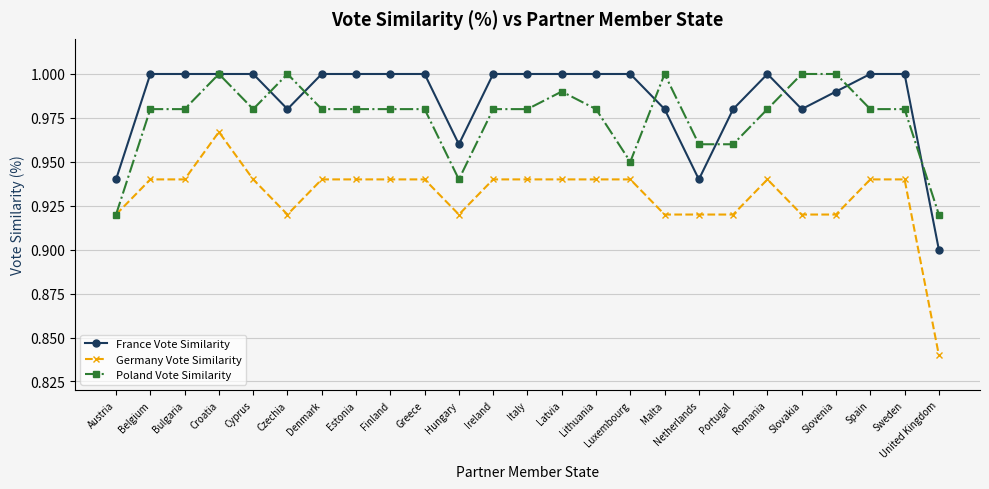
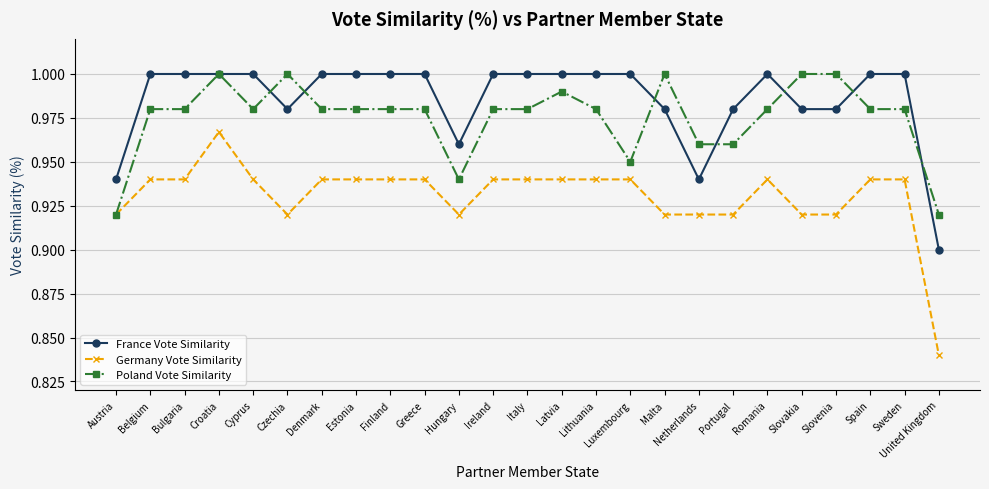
  {
    "France Vote Similarity": {
      "Austria": 0.94,
      "Belgium": 1.00,
      "Bulgaria": 1.00,
      "Cyprus": 1.00,
      "Czechia": 0.98,
      "Denmark": 1.00,
      "Estonia": 1.00,
      "Finland": 1.00,
      "Greece": 1.00,
      "Hungary": 0.96,
      "Ireland": 1.00,
      "Italy": 1.00,
      "Latvia": 1.00,
      "Lithuania": 1.00,
      "Luxembourg": 1.00,
      "Malta": 0.98,
      "Netherlands": 0.94,
      "Portugal": 0.98,
      "Romania": 1.00,
      "Slovakia": 0.98,
-     "Slovenia": 0.99,
+     "Slovenia": 0.98,
      "Spain": 1.00,
      "Sweden": 1.00,
      "United Kingdom": 0.90
    },
    "Germany Vote Similarity": {
      "Belgium": 0.94,
      "Bulgaria": 0.94,
      "Croatia": 0.967,
      "Cyprus": 0.94,
      "Czechia": 0.92,
      "Denmark": 0.94,
      "Estonia": 0.94,
      "Finland": 0.94,
      "Greece": 0.94,
      "Hungary": 0.92,
      "Ireland": 0.94,
      "Italy": 0.94,
      "Latvia": 0.94,
      "Lithuania": 0.94,
      "Luxembourg": 0.94,
      "Malta": 0.92,
      "Netherlands": 0.92,
      "Portugal": 0.92,
      "Romania": 0.94,
      "Slovakia": 0.92,
      "Slovenia": 0.92,
      "Spain": 0.94,
      "Sweden": 0.94,
      "United Kingdom": 0.84
    },
    "Poland Vote Similarity": {
      "Belgium": 0.98,
      "Bulgaria": 0.98,
      "Cyprus": 0.98,
      "Czechia": 1.00,
      "Denmark": 0.98,
      "Estonia": 0.98,
      "Finland": 0.98,
      "Greece": 0.98,
      "Hungary": 0.94,
      "Ireland": 0.98,
      "Italy": 0.98,
      "Latvia": 0.99,
      "Lithuania": 0.98,
      "Luxembourg": 0.95,
      "Malta": 1.00,
      "Netherlands": 0.96,
      "Portugal": 0.96,
      "Romania": 0.98,
      "Slovakia": 1.00,
      "Slovenia": 1.00,
      "Spain": 0.98,
      "Sweden": 0.98,
      "United Kingdom": 0.92
    }
  }
